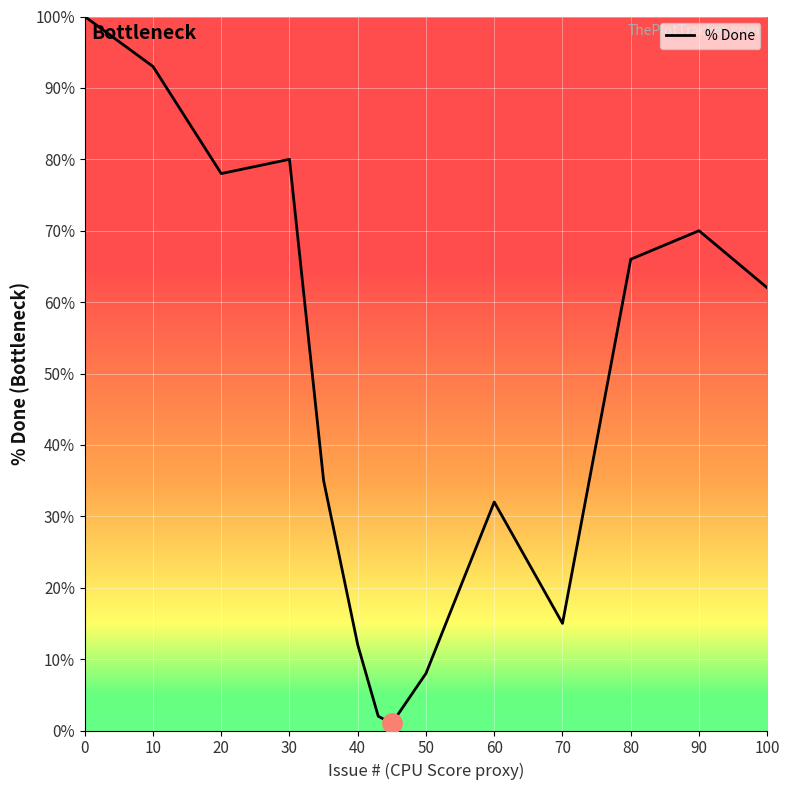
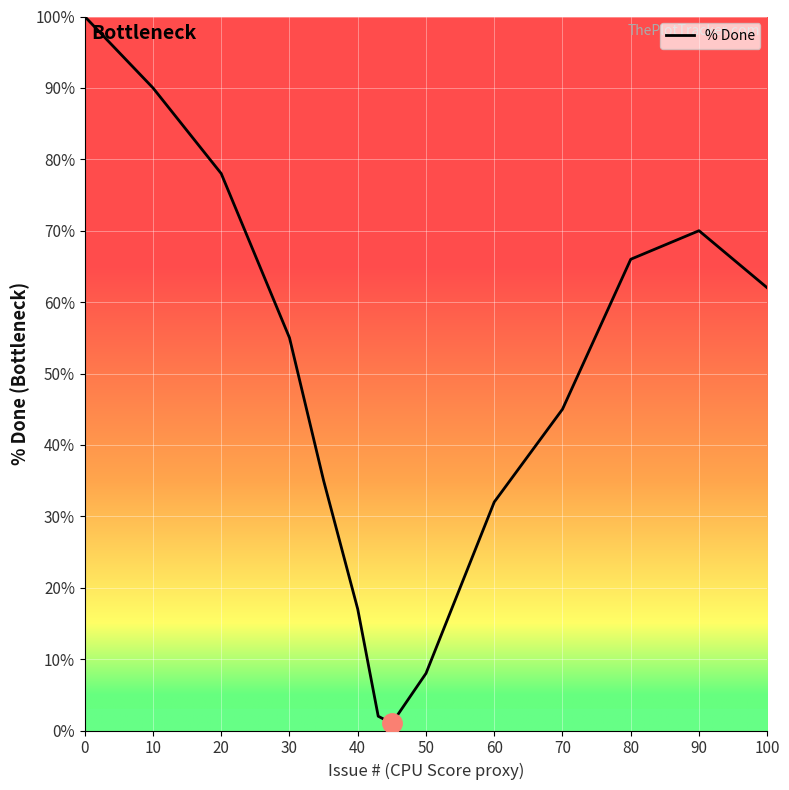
  {
    "% Done": {
      "0": "100%",
-     "10": "93%",
+     "10": "90%",
      "20": "78%",
-     "30": "80%",
-     "40": "12%",
+     "30": "55%",
+     "40": "17%",
      "50": "8%",
      "60": "32%",
-     "70": "15%",
+     "70": "45%",
      "80": "66%",
      "90": "70%",
      "100": "62%"
    }
  }
